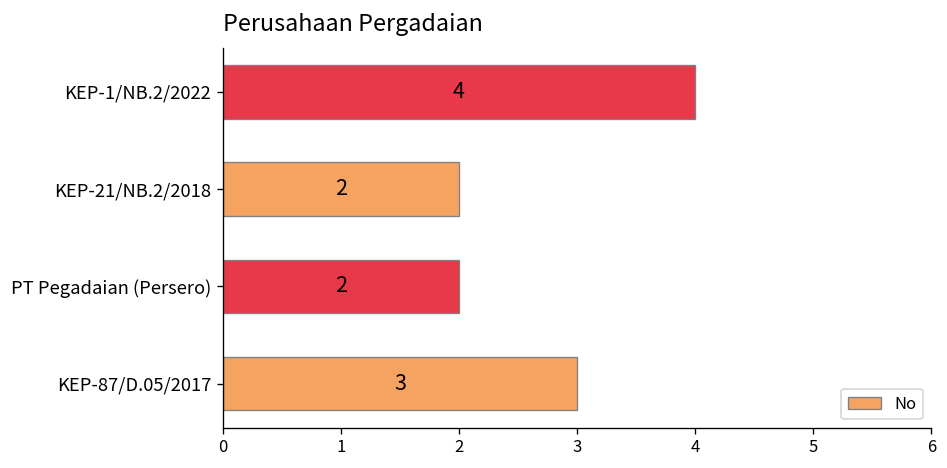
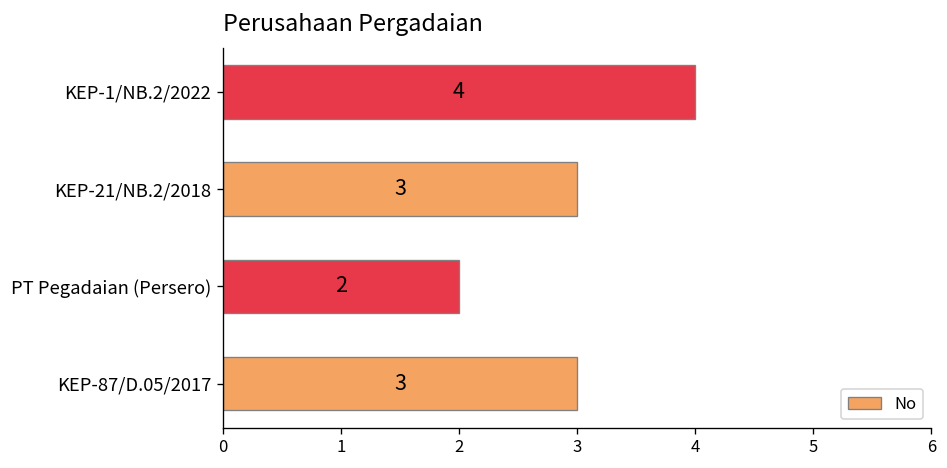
  {
    "KEP-1/NB.2/2022": 4,
-   "KEP-21/NB.2/2018": 2,
+   "KEP-21/NB.2/2018": 3,
    "PT Pegadaian (Persero)": 2,
    "KEP-87/D.05/2017": 3
  }
